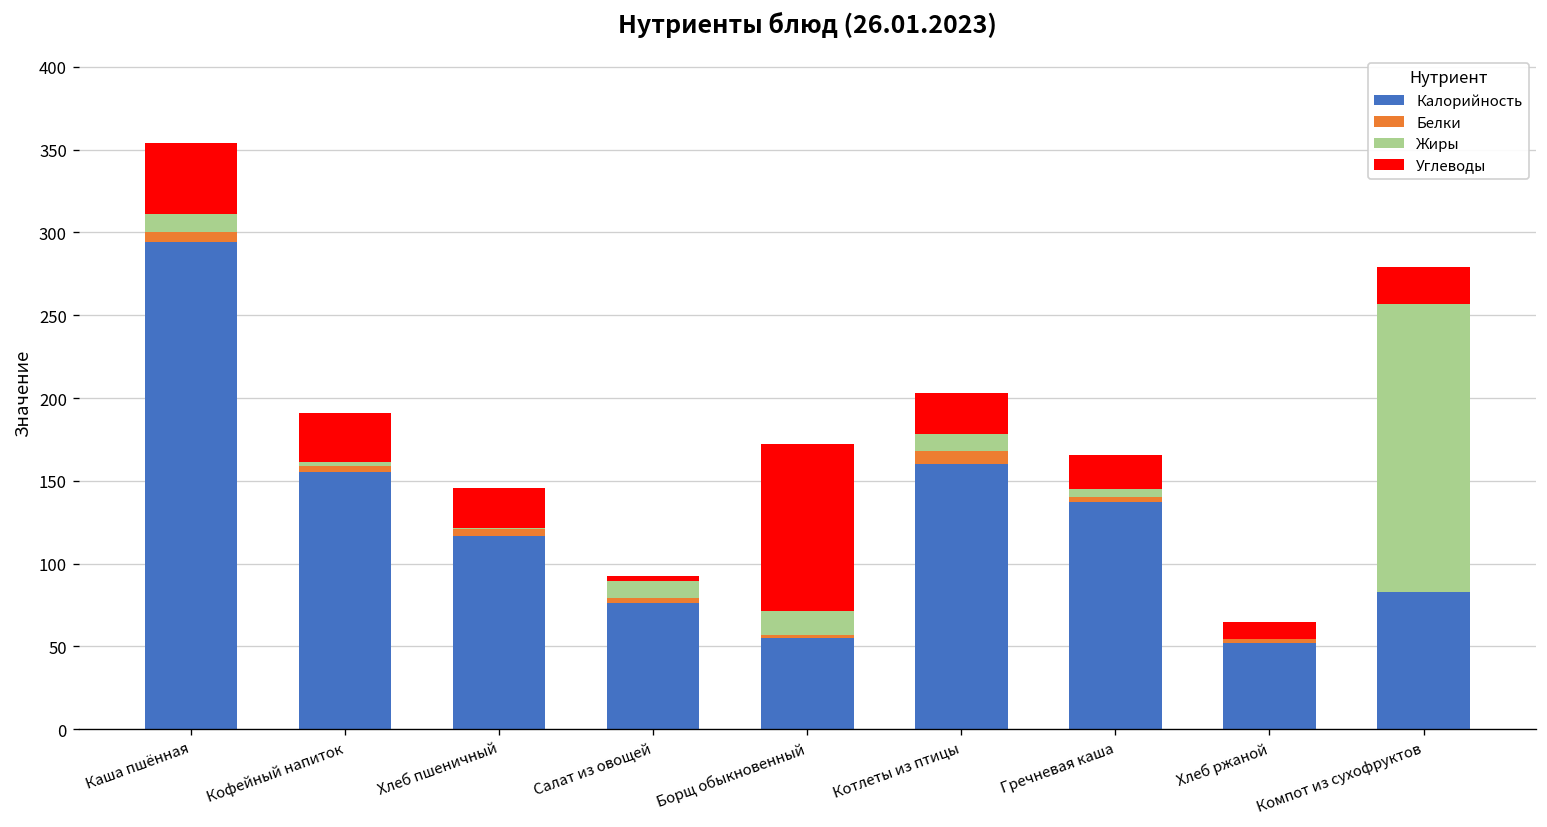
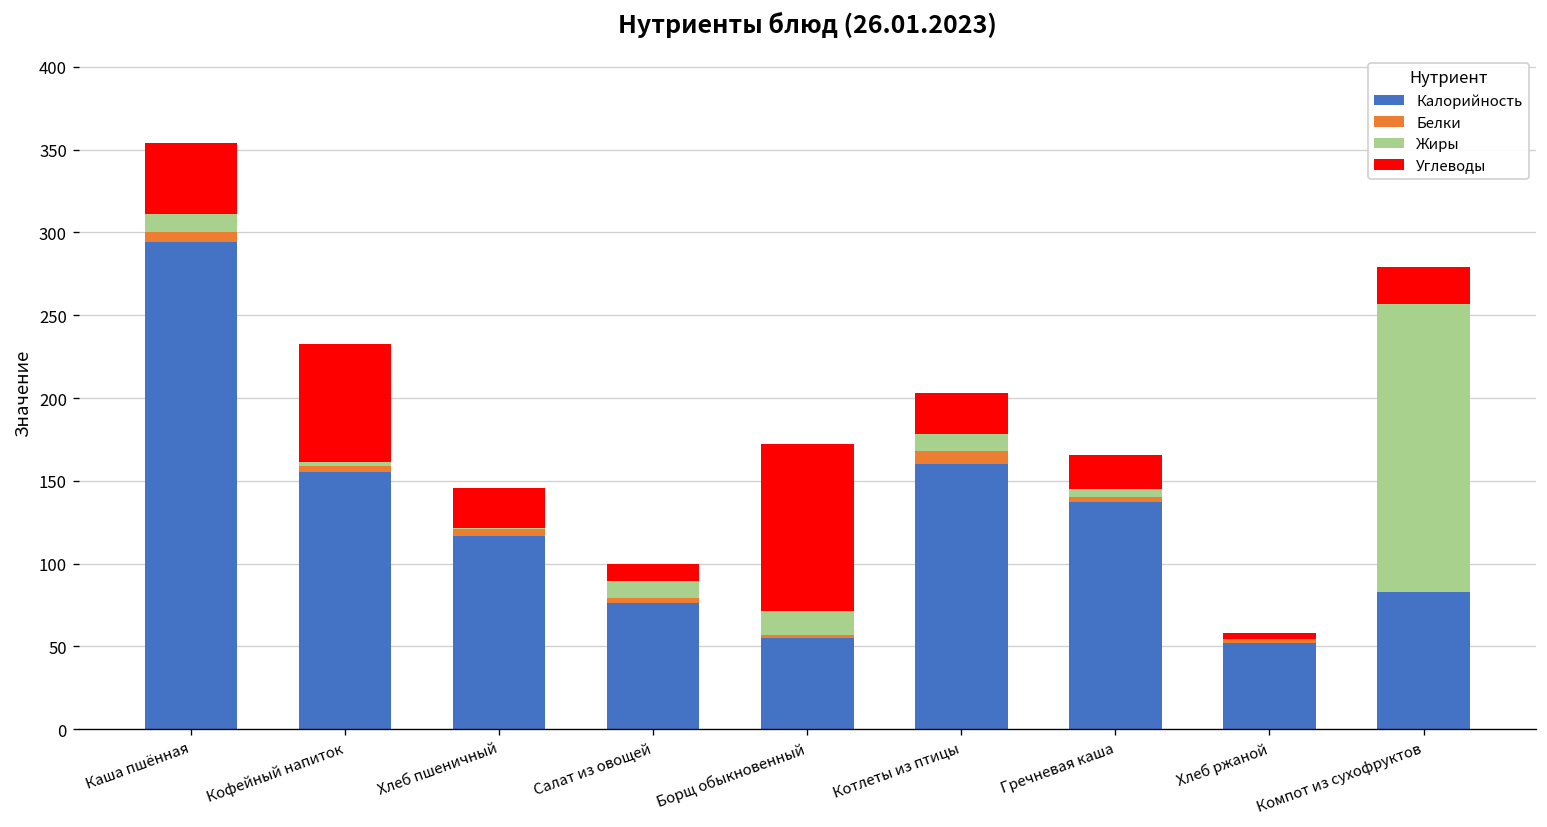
  {
    "Калорийность": {
      "Каша пшённая": 294,
      "Кофейный напиток": 155,
      "Хлеб пшеничный": 117,
      "Салат из овощей": 76,
      "Борщ обыкновенный": 55,
      "Котлеты из птицы": 160,
      "Гречневая каша": 137,
      "Хлеб ржаной": 52,
      "Компот из сухофруктов": 83
    },
    "Белки": {
      "Каша пшённая": 6,
      "Кофейный напиток": 4,
      "Хлеб пшеничный": 4,
      "Салат из овощей": 3,
      "Котлеты из птицы": 8,
      "Гречневая каша": 3,
      "Хлеб ржаной": 2,
      "Компот из сухофруктов": 0
    },
    "Жиры": {
      "Каша пшённая": 11,
      "Кофейный напиток": 3,
      "Салат из овощей": 10,
      "Борщ обыкновенный": 15,
      "Котлеты из птицы": 11,
      "Гречневая каша": 5,
      "Компот из сухофруктов": 174
    },
    "Углеводы": {
      "Каша пшённая": 43,
-     "Кофейный напиток": 29,
+     "Кофейный напиток": 71,
      "Хлеб пшеничный": 24,
-     "Салат из овощей": 3,
+     "Салат из овощей": 10,
      "Борщ обыкновенный": 101,
      "Котлеты из птицы": 25,
      "Гречневая каша": 20,
-     "Хлеб ржаной": 10,
+     "Хлеб ржаной": 4,
      "Компот из сухофруктов": 22
    }
  }
